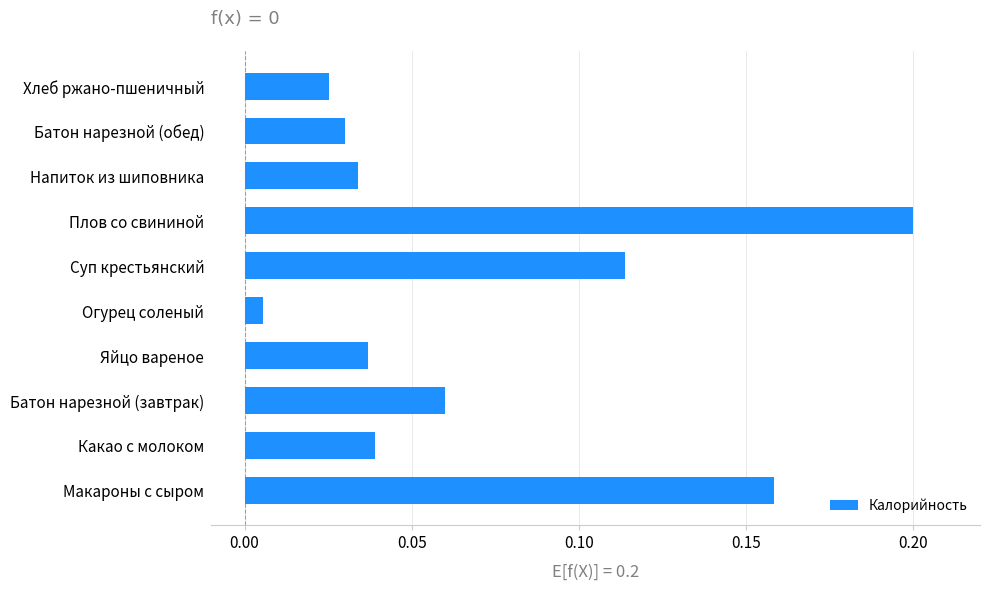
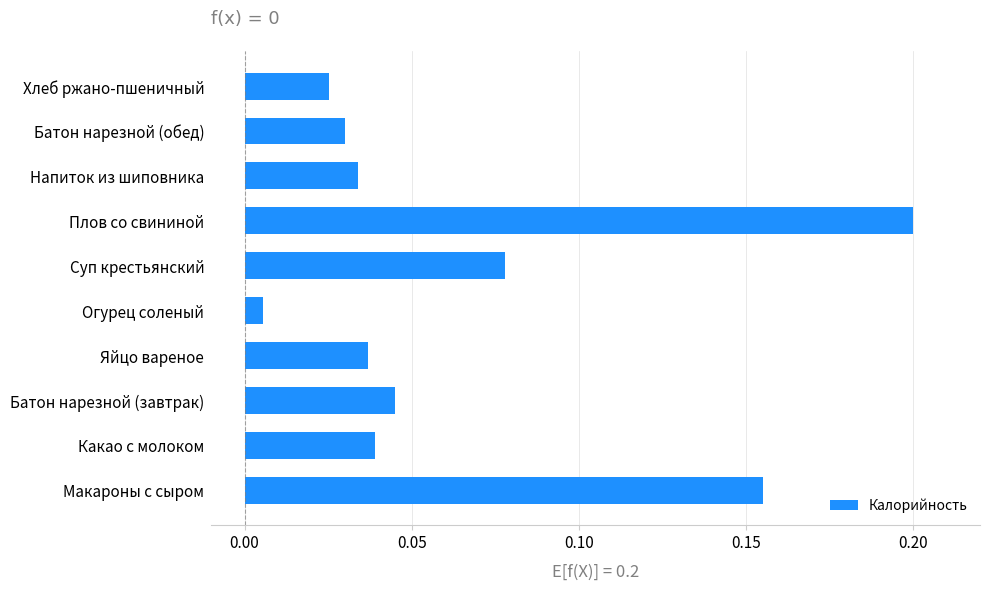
  {
    "Хлеб ржано-пшеничный": 0.025,
    "Батон нарезной (обед)": 0.030,
    "Напиток из шиповника": 0.034,
    "Плов со свининой": 0.200,
-   "Суп крестьянский": 0.114,
+   "Суп крестьянский": 0.078,
    "Огурец соленый": 0.006,
    "Яйцо вареное": 0.037,
-   "Батон нарезной (завтрак)": 0.060,
+   "Батон нарезной (завтрак)": 0.045,
    "Какао с молоком": 0.039,
-   "Макароны с сыром": 0.158
+   "Макароны с сыром": 0.155
  }
